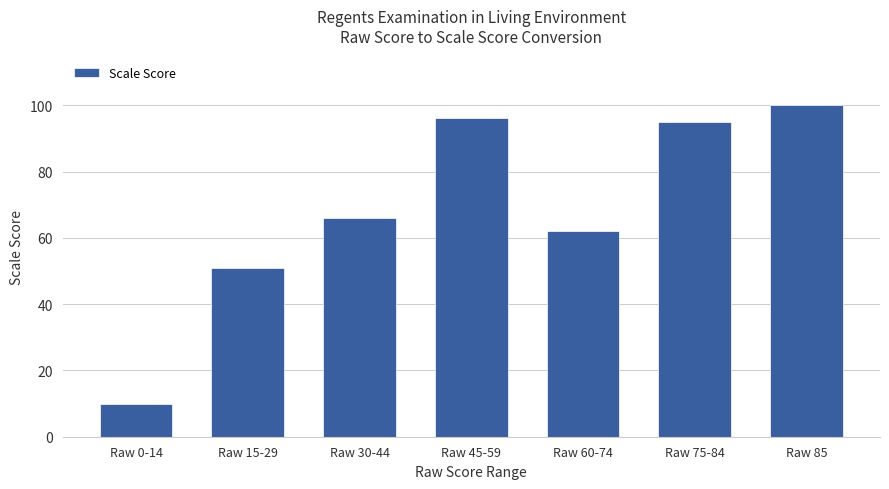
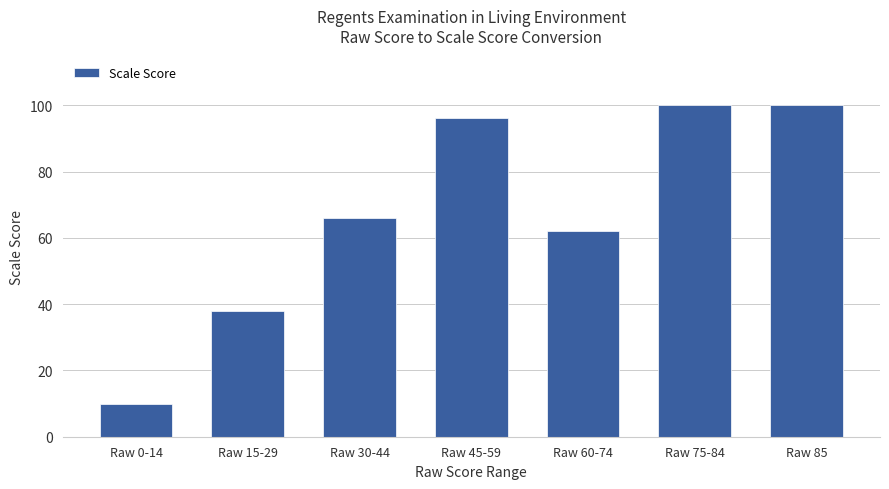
  {
    "Raw 0-14": 10,
-   "Raw 15-29": 51,
+   "Raw 15-29": 38,
    "Raw 30-44": 66,
    "Raw 45-59": 96,
    "Raw 60-74": 62,
-   "Raw 75-84": 95,
+   "Raw 75-84": 100,
    "Raw 85": 100
  }
